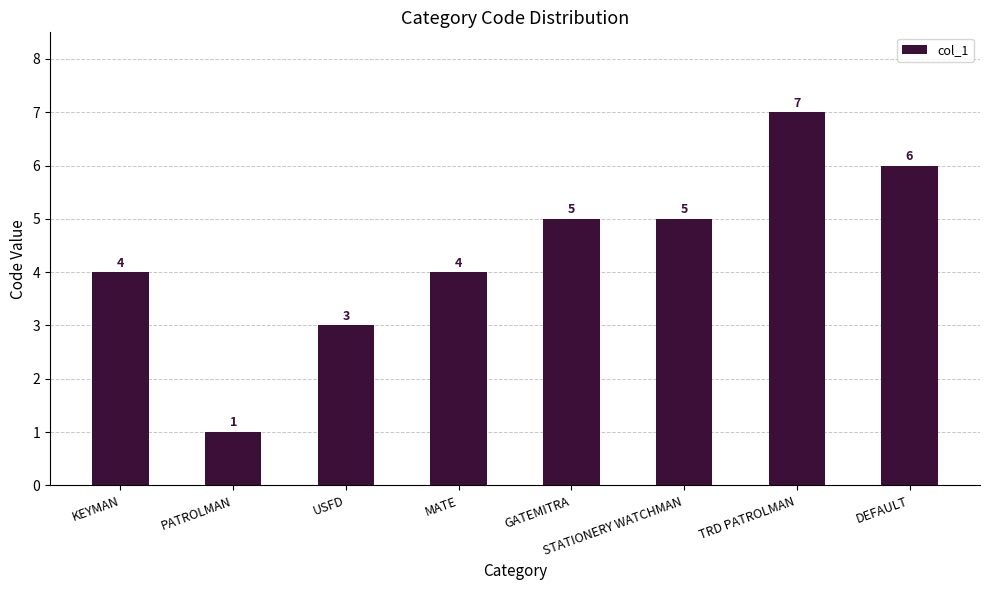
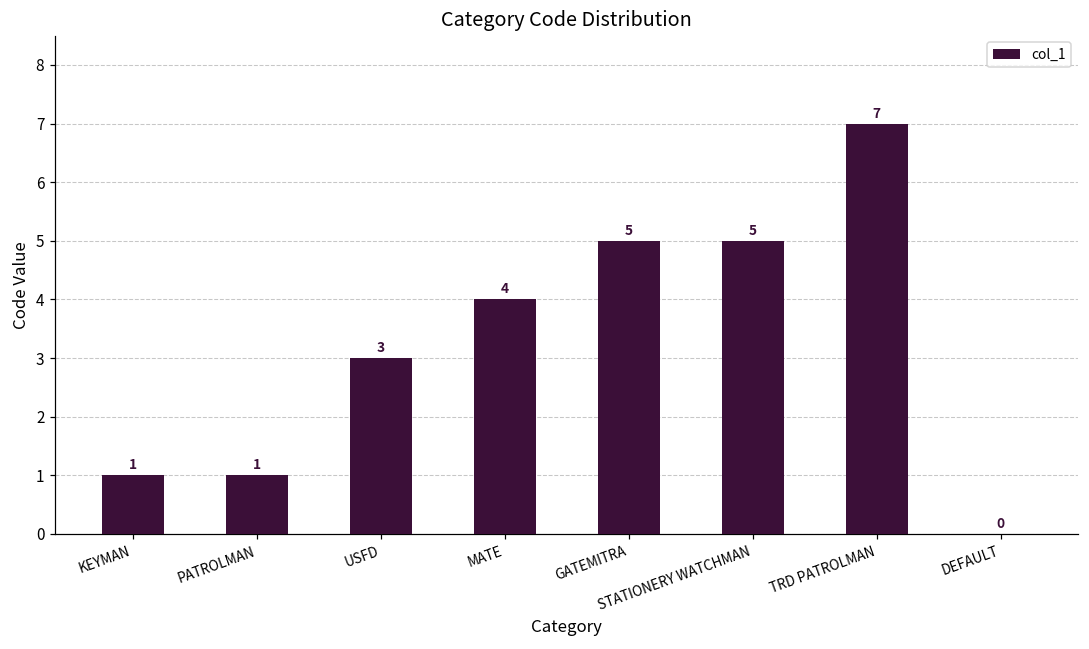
  {
-   "KEYMAN": 4,
+   "KEYMAN": 1,
    "PATROLMAN": 1,
    "USFD": 3,
    "MATE": 4,
    "GATEMITRA": 5,
    "STATIONERY WATCHMAN": 5,
    "TRD PATROLMAN": 7,
-   "DEFAULT": 6
+   "DEFAULT": 0
  }
